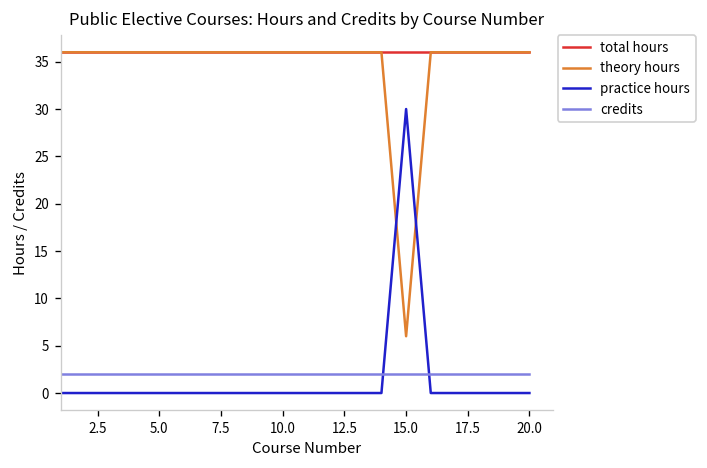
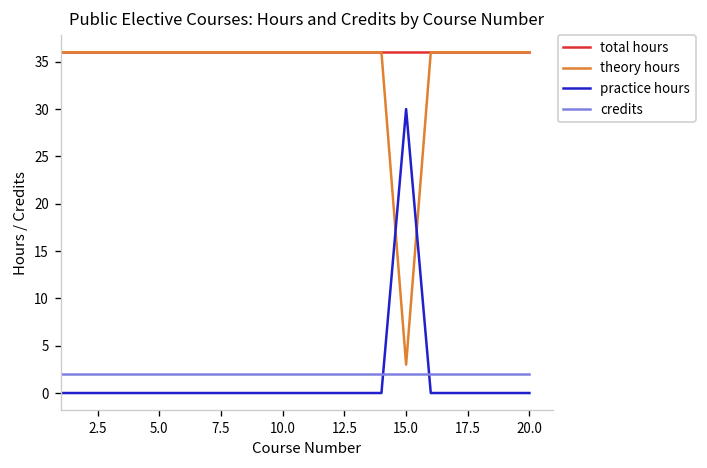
  {
    "total hours": {
      "15.0": 36
    },
    "theory hours": {
-     "15.0": 6
+     "15.0": 3
    },
    "practice hours": {
      "5.0": 0,
      "10.0": 0,
      "15.0": 30,
      "20.0": 0
    },
    "credits": {
      "5.0": 2,
      "10.0": 2,
      "15.0": 2,
      "20.0": 2
    }
  }
